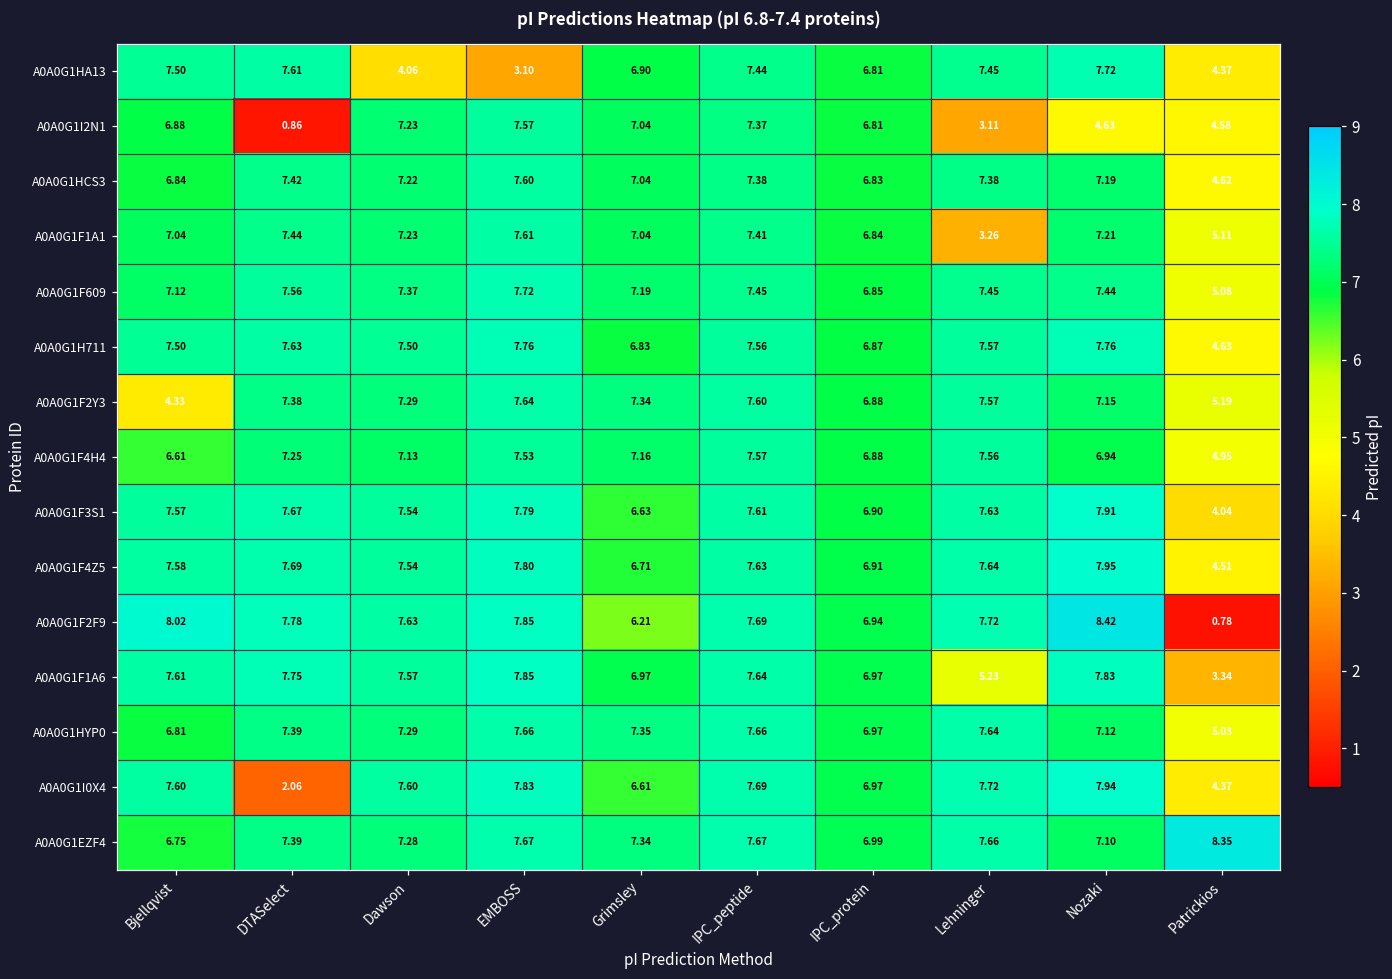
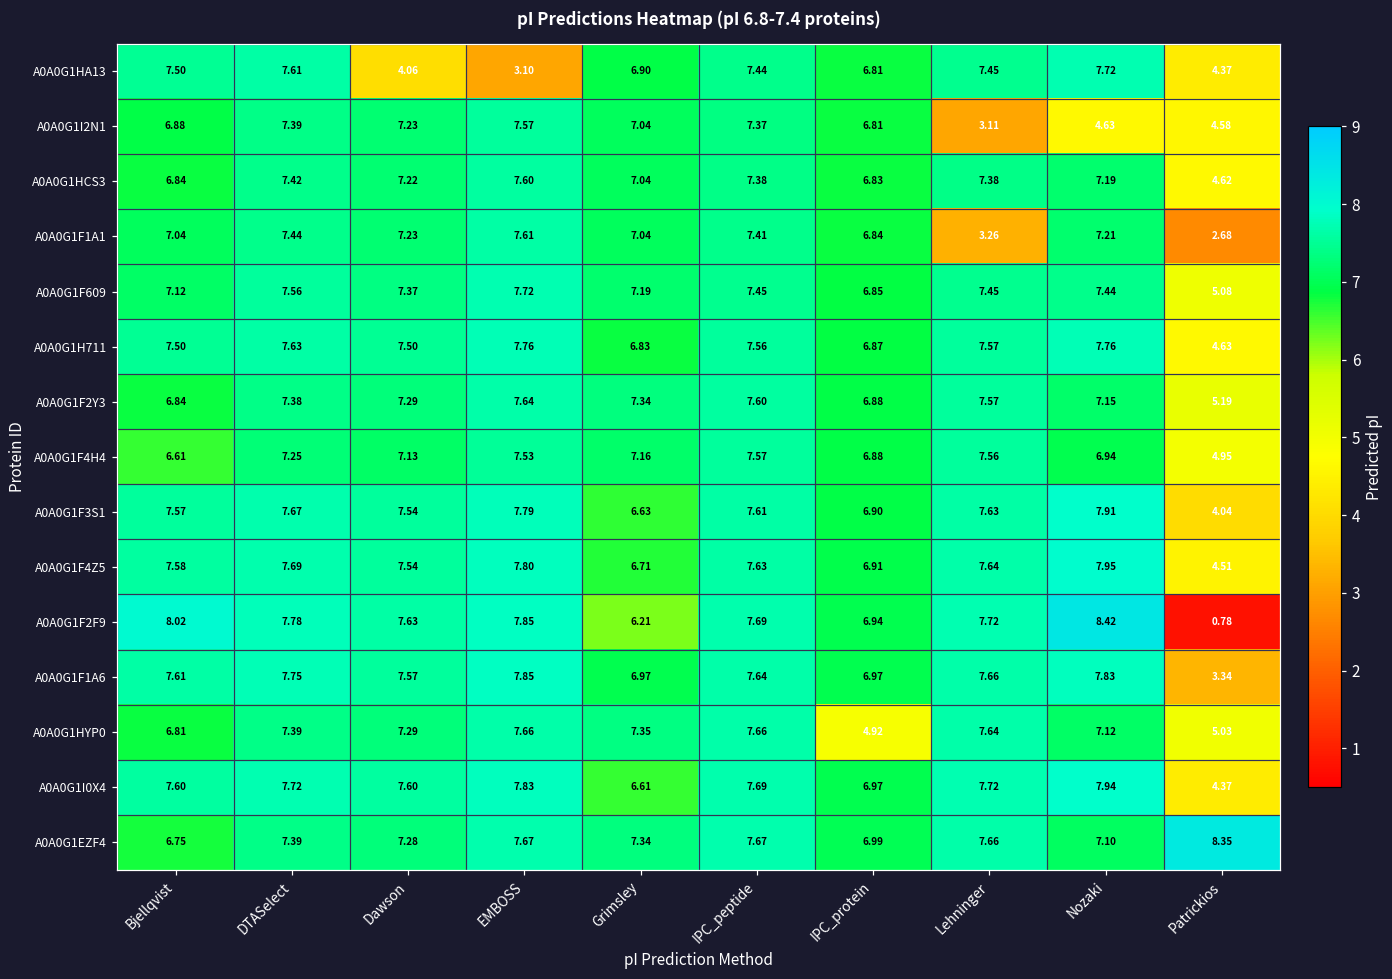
  {
    "A0A0G1HA13": {
      "Bjellqvist": 7.50,
      "DTASelect": 7.61,
      "Dawson": 4.06,
      "EMBOSS": 3.10,
      "Grimsley": 6.90,
      "IPC_peptide": 7.44,
      "IPC_protein": 6.81,
      "Lehninger": 7.45,
      "Nozaki": 7.72,
      "Patrickios": 4.37
    },
    "A0A0G1I2N1": {
      "Bjellqvist": 6.88,
-     "DTASelect": 0.86,
+     "DTASelect": 7.39,
      "Dawson": 7.23,
      "EMBOSS": 7.57,
      "Grimsley": 7.04,
      "IPC_peptide": 7.37,
      "IPC_protein": 6.81,
      "Lehninger": 3.11,
      "Nozaki": 4.63,
      "Patrickios": 4.58
    },
    "A0A0G1HCS3": {
      "Bjellqvist": 6.84,
      "DTASelect": 7.42,
      "Dawson": 7.22,
      "EMBOSS": 7.60,
      "Grimsley": 7.04,
      "IPC_peptide": 7.38,
      "IPC_protein": 6.83,
      "Lehninger": 7.38,
      "Nozaki": 7.19,
      "Patrickios": 4.62
    },
    "A0A0G1F1A1": {
      "Bjellqvist": 7.04,
      "DTASelect": 7.44,
      "Dawson": 7.23,
      "EMBOSS": 7.61,
      "Grimsley": 7.04,
      "IPC_peptide": 7.41,
      "IPC_protein": 6.84,
      "Lehninger": 3.26,
      "Nozaki": 7.21,
-     "Patrickios": 5.11
+     "Patrickios": 2.68
    },
    "A0A0G1F609": {
      "Bjellqvist": 7.12,
      "DTASelect": 7.56,
      "Dawson": 7.37,
      "EMBOSS": 7.72,
      "Grimsley": 7.19,
      "IPC_peptide": 7.45,
      "IPC_protein": 6.85,
      "Lehninger": 7.45,
      "Nozaki": 7.44,
      "Patrickios": 5.08
    },
    "A0A0G1H711": {
      "Bjellqvist": 7.50,
      "DTASelect": 7.63,
      "Dawson": 7.50,
      "EMBOSS": 7.76,
      "Grimsley": 6.83,
      "IPC_peptide": 7.56,
      "IPC_protein": 6.87,
      "Lehninger": 7.57,
      "Nozaki": 7.76,
      "Patrickios": 4.63
    },
    "A0A0G1F2Y3": {
-     "Bjellqvist": 4.33,
+     "Bjellqvist": 6.84,
      "DTASelect": 7.38,
      "Dawson": 7.29,
      "EMBOSS": 7.64,
      "Grimsley": 7.34,
      "IPC_peptide": 7.60,
      "IPC_protein": 6.88,
      "Lehninger": 7.57,
      "Nozaki": 7.15,
      "Patrickios": 5.19
    },
    "A0A0G1F4H4": {
      "Bjellqvist": 6.61,
      "DTASelect": 7.25,
      "Dawson": 7.13,
      "EMBOSS": 7.53,
      "Grimsley": 7.16,
      "IPC_peptide": 7.57,
      "IPC_protein": 6.88,
      "Lehninger": 7.56,
      "Nozaki": 6.94,
      "Patrickios": 4.95
    },
    "A0A0G1F3S1": {
      "Bjellqvist": 7.57,
      "DTASelect": 7.67,
      "Dawson": 7.54,
      "EMBOSS": 7.79,
      "Grimsley": 6.63,
      "IPC_peptide": 7.61,
      "IPC_protein": 6.90,
      "Lehninger": 7.63,
      "Nozaki": 7.91,
      "Patrickios": 4.04
    },
    "A0A0G1F4Z5": {
      "Bjellqvist": 7.58,
      "DTASelect": 7.69,
      "Dawson": 7.54,
      "EMBOSS": 7.80,
      "Grimsley": 6.71,
      "IPC_peptide": 7.63,
      "IPC_protein": 6.91,
      "Lehninger": 7.64,
      "Nozaki": 7.95,
      "Patrickios": 4.51
    },
    "A0A0G1F2F9": {
      "Bjellqvist": 8.02,
      "DTASelect": 7.78,
      "Dawson": 7.63,
      "EMBOSS": 7.85,
      "Grimsley": 6.21,
      "IPC_peptide": 7.69,
      "IPC_protein": 6.94,
      "Lehninger": 7.72,
      "Nozaki": 8.42,
      "Patrickios": 0.78
    },
    "A0A0G1F1A6": {
      "Bjellqvist": 7.61,
      "DTASelect": 7.75,
      "Dawson": 7.57,
      "EMBOSS": 7.85,
      "Grimsley": 6.97,
      "IPC_peptide": 7.64,
      "IPC_protein": 6.97,
-     "Lehninger": 5.23,
+     "Lehninger": 7.66,
      "Nozaki": 7.83,
      "Patrickios": 3.34
    },
    "A0A0G1HYP0": {
      "Bjellqvist": 6.81,
      "DTASelect": 7.39,
      "Dawson": 7.29,
      "EMBOSS": 7.66,
      "Grimsley": 7.35,
      "IPC_peptide": 7.66,
-     "IPC_protein": 6.97,
+     "IPC_protein": 4.92,
      "Lehninger": 7.64,
      "Nozaki": 7.12,
      "Patrickios": 5.03
    },
    "A0A0G1I0X4": {
      "Bjellqvist": 7.60,
-     "DTASelect": 2.06,
+     "DTASelect": 7.72,
      "Dawson": 7.60,
      "EMBOSS": 7.83,
      "Grimsley": 6.61,
      "IPC_peptide": 7.69,
      "IPC_protein": 6.97,
      "Lehninger": 7.72,
      "Nozaki": 7.94,
      "Patrickios": 4.37
    },
    "A0A0G1EZF4": {
      "Bjellqvist": 6.75,
      "DTASelect": 7.39,
      "Dawson": 7.28,
      "EMBOSS": 7.67,
      "Grimsley": 7.34,
      "IPC_peptide": 7.67,
      "IPC_protein": 6.99,
      "Lehninger": 7.66,
      "Nozaki": 7.10,
      "Patrickios": 8.35
    }
  }
